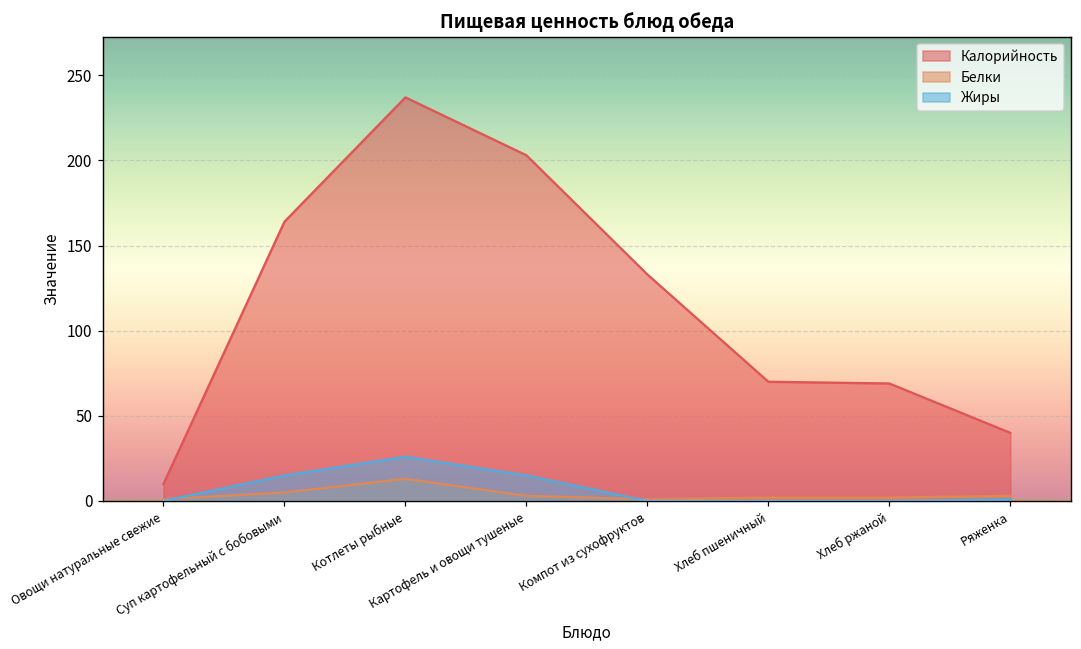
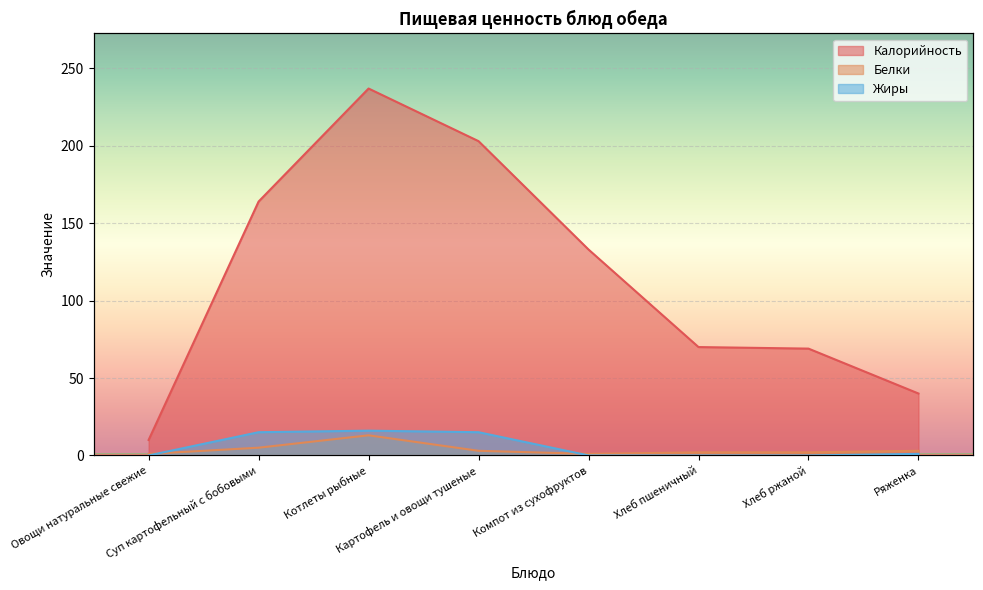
  {
    "Жиры": {
      "Суп картофельный с бобовыми": 15,
-     "Котлеты рыбные": 26,
+     "Котлеты рыбные": 16,
      "Картофель и овощи тушеные": 15,
      "Хлеб пшеничный": 0,
      "Хлеб ржаной": 0,
      "Ряженка": 1
    }
  }
